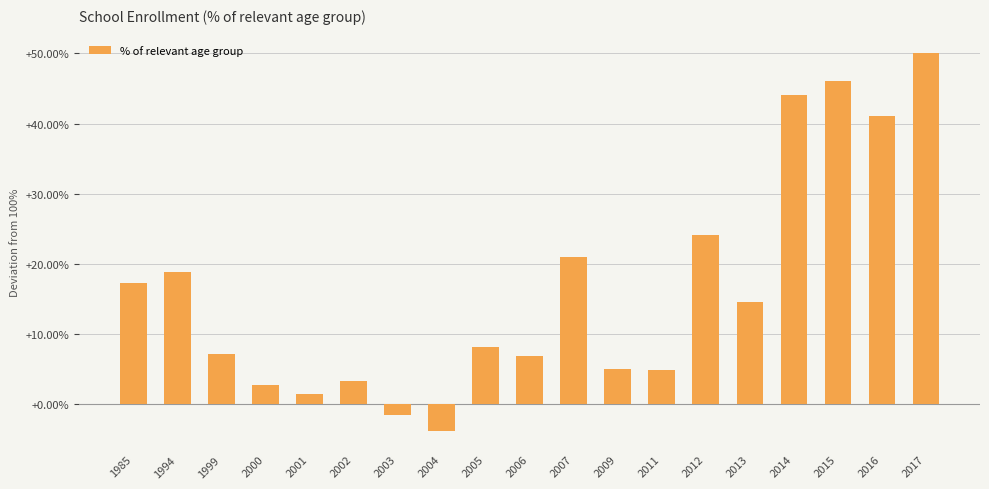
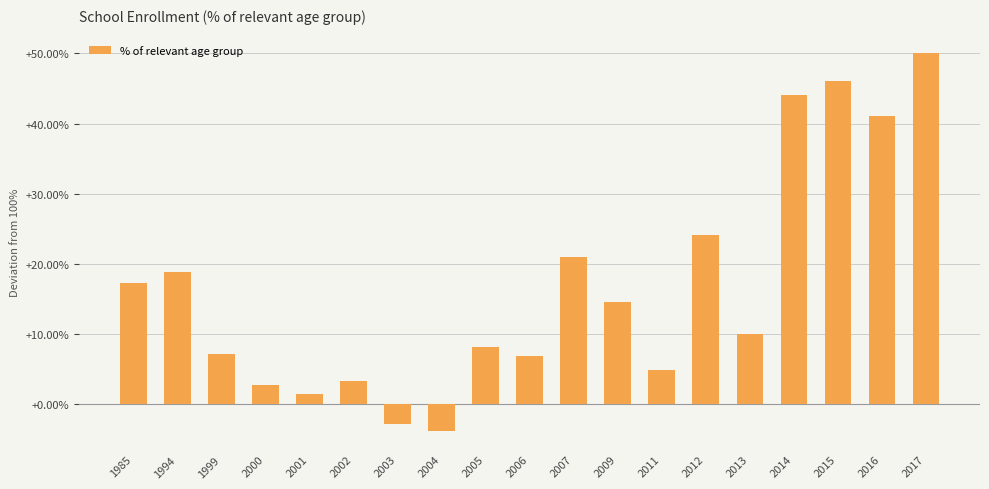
  {
    "1985": "+17%",
    "1994": "+19%",
    "1999": "+7%",
    "2000": "+3%",
    "2001": "+1%",
    "2002": "+3%",
-   "2003": "+-2%",
+   "2003": "+-3%",
    "2004": "+-4%",
    "2005": "+8%",
    "2006": "+7%",
    "2007": "+21%",
-   "2009": "+5%",
+   "2009": "+15%",
    "2011": "+5%",
    "2012": "+24%",
-   "2013": "+15%",
+   "2013": "+10%",
    "2014": "+44%",
    "2015": "+46%",
    "2016": "+41%",
    "2017": "+50%"
  }
